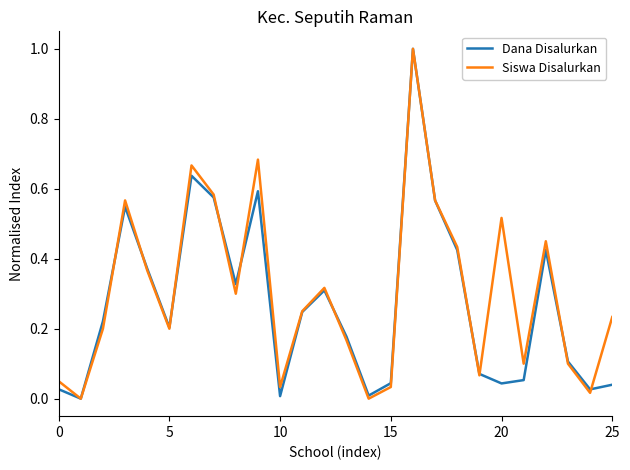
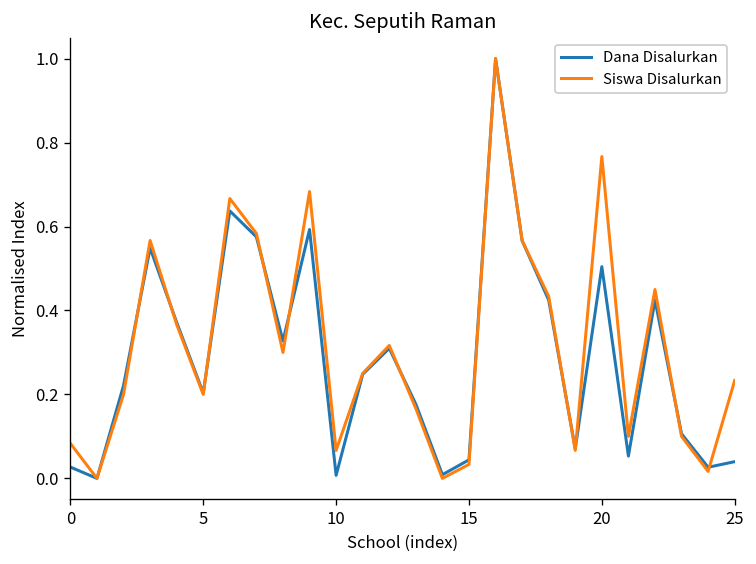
  {
    "Dana Disalurkan": {
      "0": 0.03,
      "10": 0.01,
      "15": 0.04,
-     "20": 0.04,
+     "20": 0.50,
      "25": 0.04
    },
    "Siswa Disalurkan": {
-     "0": 0.05,
-     "10": 0.03,
+     "0": 0.08,
+     "10": 0.07,
      "15": 0.03,
-     "20": 0.52,
+     "20": 0.77,
      "25": 0.23
    }
  }
